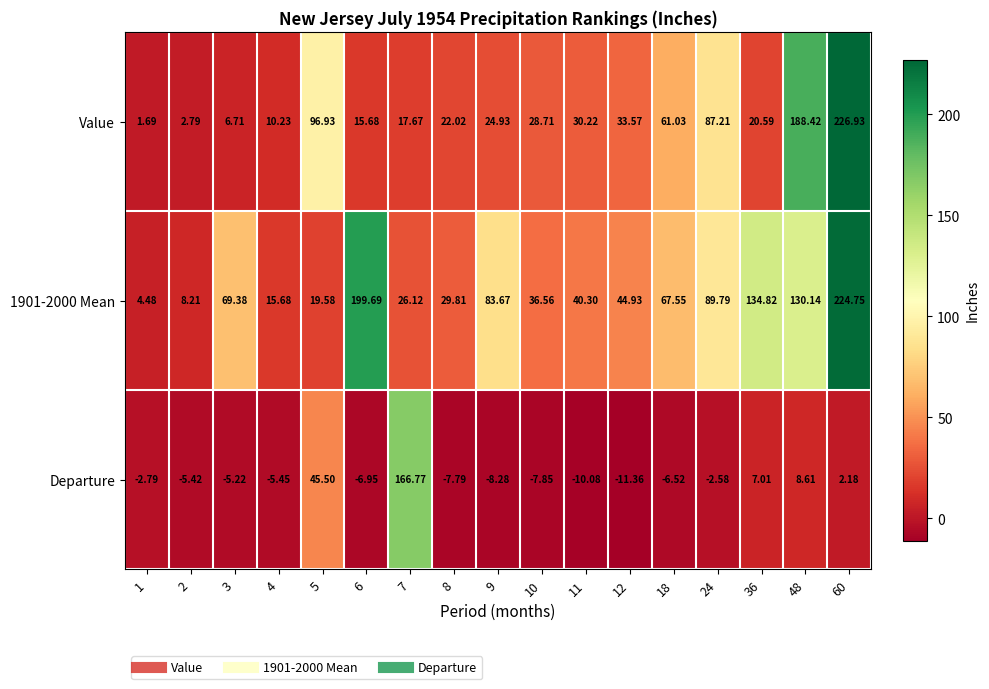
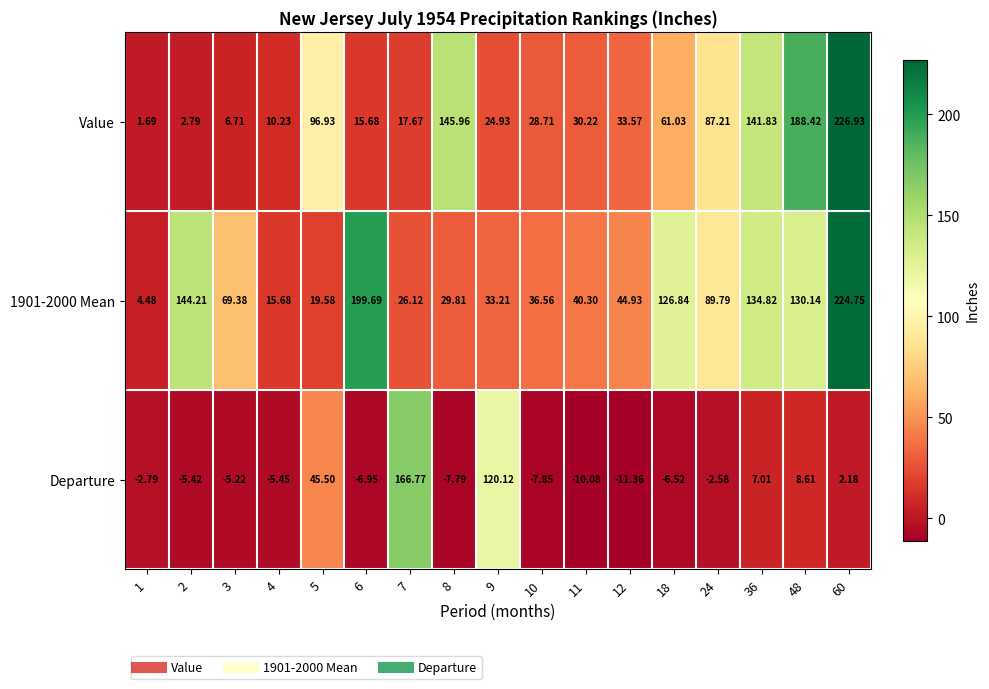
  {
    "Value": {
      "1": 1.69,
      "2": 2.79,
      "3": 6.71,
      "4": 10.23,
      "5": 96.93,
      "6": 15.68,
      "7": 17.67,
-     "8": 22.02,
+     "8": 145.96,
      "9": 24.93,
      "10": 28.71,
      "11": 30.22,
      "12": 33.57,
      "18": 61.03,
      "24": 87.21,
-     "36": 20.59,
+     "36": 141.83,
      "48": 188.42,
      "60": 226.93
    },
    "1901-2000 Mean": {
      "1": 4.48,
-     "2": 8.21,
+     "2": 144.21,
      "3": 69.38,
      "4": 15.68,
      "5": 19.58,
      "6": 199.69,
      "7": 26.12,
      "8": 29.81,
-     "9": 83.67,
+     "9": 33.21,
      "10": 36.56,
      "11": 40.30,
      "12": 44.93,
-     "18": 67.55,
+     "18": 126.84,
      "24": 89.79,
      "36": 134.82,
      "48": 130.14,
      "60": 224.75
    },
    "Departure": {
      "1": -2.79,
      "2": -5.42,
      "3": -5.22,
      "4": -5.45,
      "5": 45.50,
      "6": -6.95,
      "7": 166.77,
      "8": -7.79,
-     "9": -8.28,
+     "9": 120.12,
      "10": -7.85,
      "11": -10.08,
      "12": -11.36,
      "18": -6.52,
      "24": -2.58,
      "36": 7.01,
      "48": 8.61,
      "60": 2.18
    }
  }
